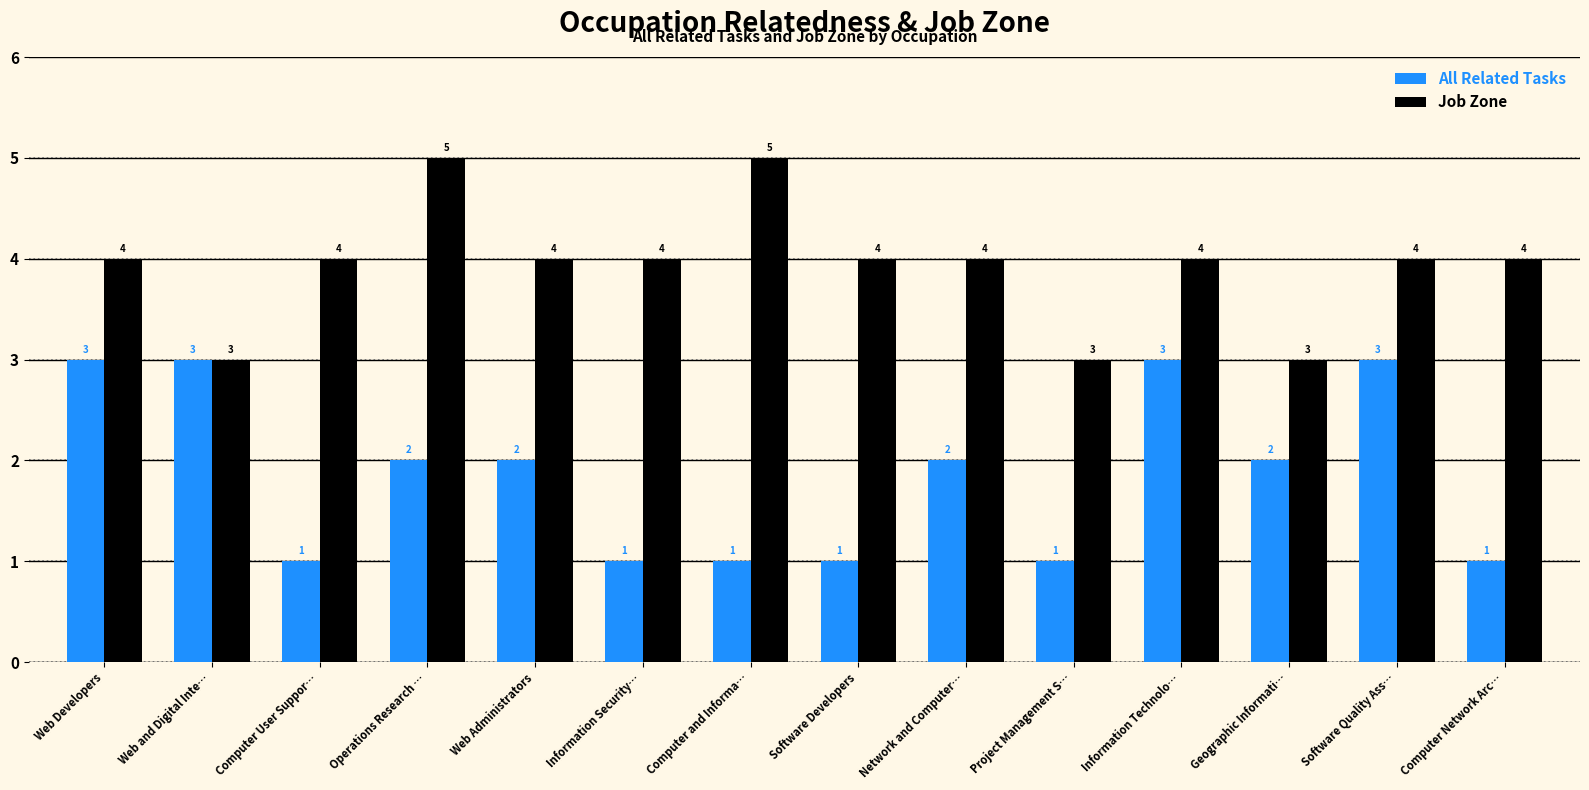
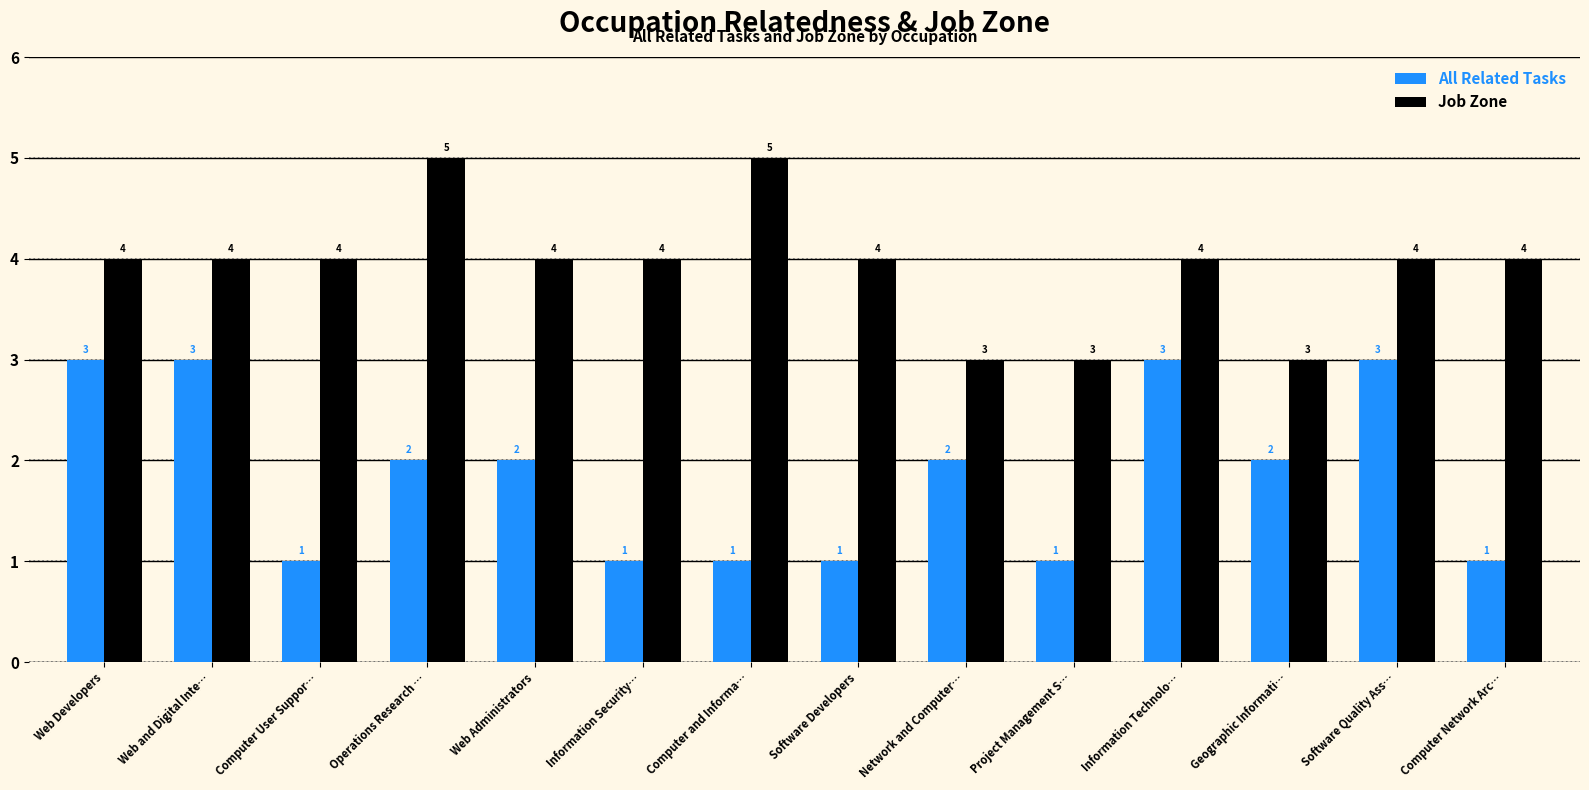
  {
    "All Related Tasks": {
      "Web Developers": 3,
      "Web and Digital Inte…": 3,
      "Computer User Suppor…": 1,
      "Operations Research …": 2,
      "Web Administrators": 2,
      "Information Security…": 1,
      "Computer and Informa…": 1,
      "Software Developers": 1,
      "Network and Computer…": 2,
      "Project Management S…": 1,
      "Information Technolo…": 3,
      "Geographic Informati…": 2,
      "Software Quality Ass…": 3,
      "Computer Network Arc…": 1
    },
    "Job Zone": {
      "Web Developers": 4,
-     "Web and Digital Inte…": 3,
+     "Web and Digital Inte…": 4,
      "Computer User Suppor…": 4,
      "Operations Research …": 5,
      "Web Administrators": 4,
      "Information Security…": 4,
      "Computer and Informa…": 5,
      "Software Developers": 4,
-     "Network and Computer…": 4,
+     "Network and Computer…": 3,
      "Project Management S…": 3,
      "Information Technolo…": 4,
      "Geographic Informati…": 3,
      "Software Quality Ass…": 4,
      "Computer Network Arc…": 4
    }
  }
